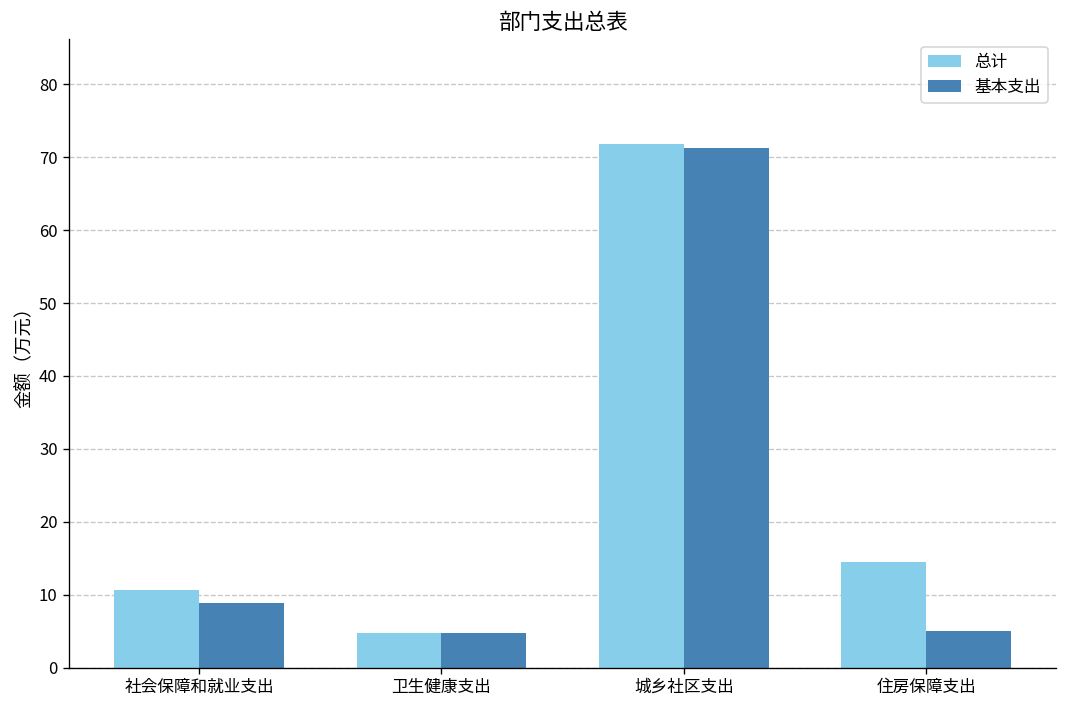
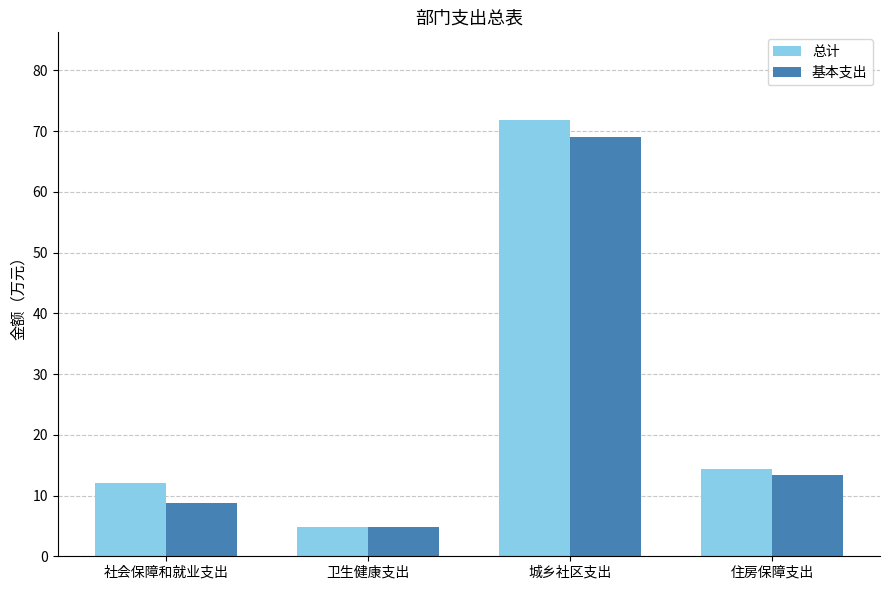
  {
    "总计": {
-     "社会保障和就业支出": 11,
+     "社会保障和就业支出": 12,
      "卫生健康支出": 5,
      "城乡社区支出": 72,
      "住房保障支出": 14
    },
    "基本支出": {
      "社会保障和就业支出": 9,
      "卫生健康支出": 5,
-     "城乡社区支出": 71,
-     "住房保障支出": 5
+     "城乡社区支出": 69,
+     "住房保障支出": 13
    }
  }
